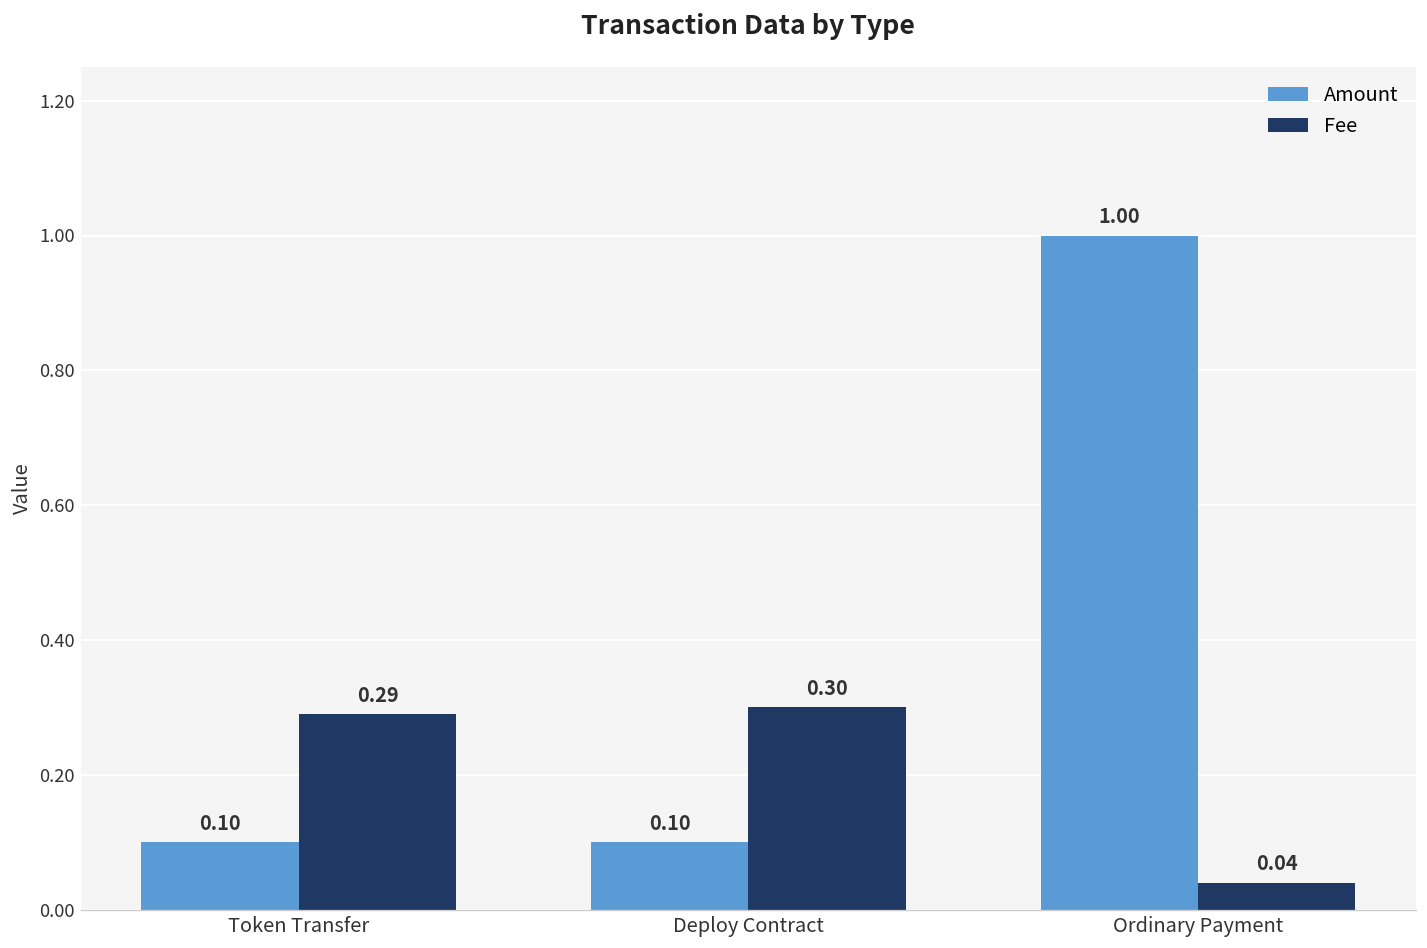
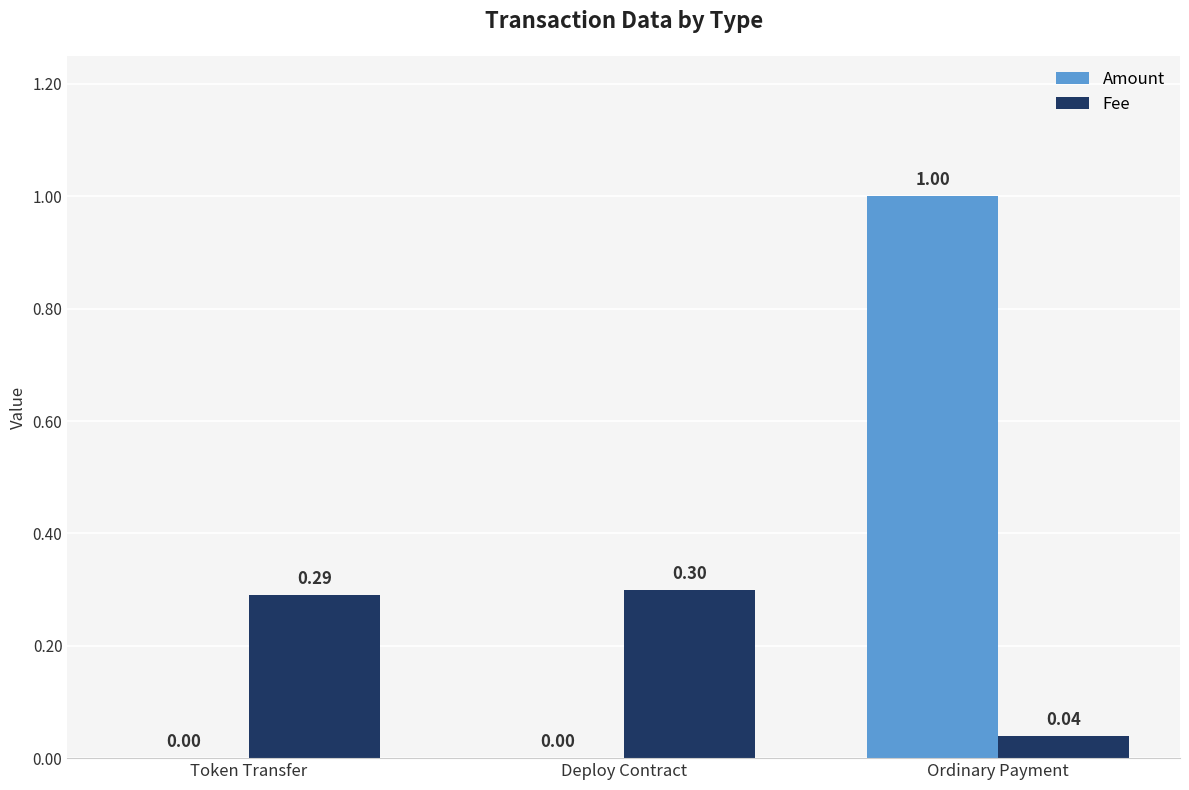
  {
    "Amount": {
-     "Token Transfer": 0.10,
-     "Deploy Contract": 0.10,
+     "Token Transfer": 0.00,
+     "Deploy Contract": 0.00,
      "Ordinary Payment": 1.00
    },
    "Fee": {
      "Token Transfer": 0.29,
      "Deploy Contract": 0.30,
      "Ordinary Payment": 0.04
    }
  }
